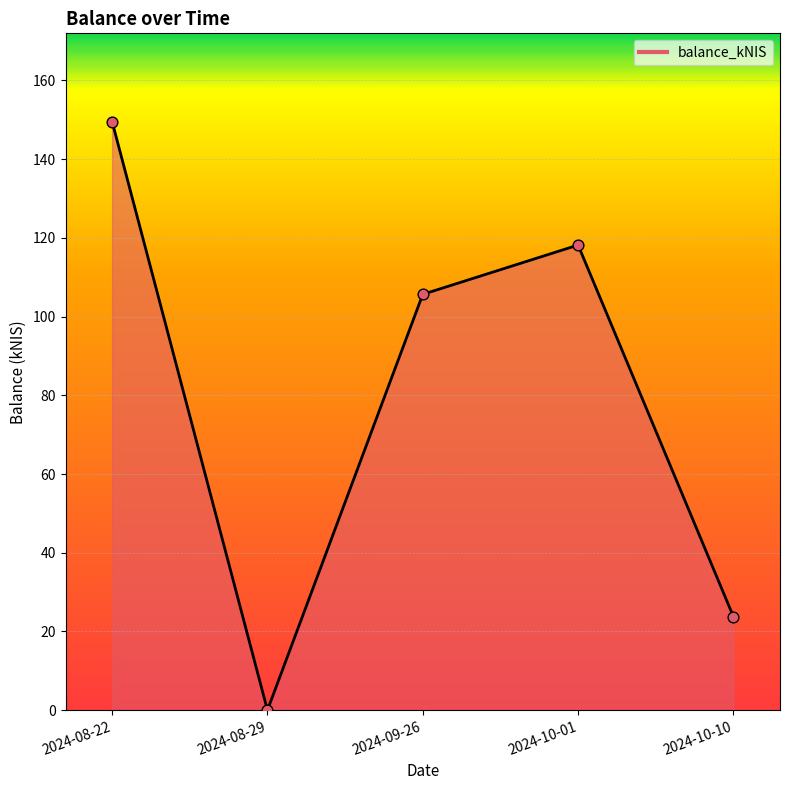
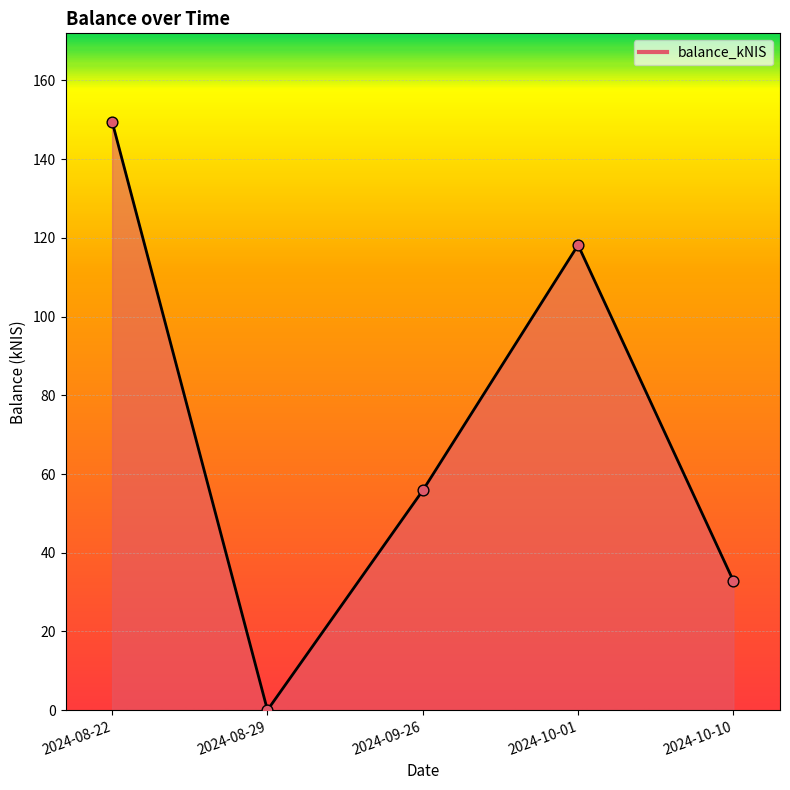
  {
    "2024-08-22": 150,
    "2024-08-29": 0,
-   "2024-09-26": 106,
+   "2024-09-26": 56,
    "2024-10-01": 118,
-   "2024-10-10": 24
+   "2024-10-10": 33
  }
